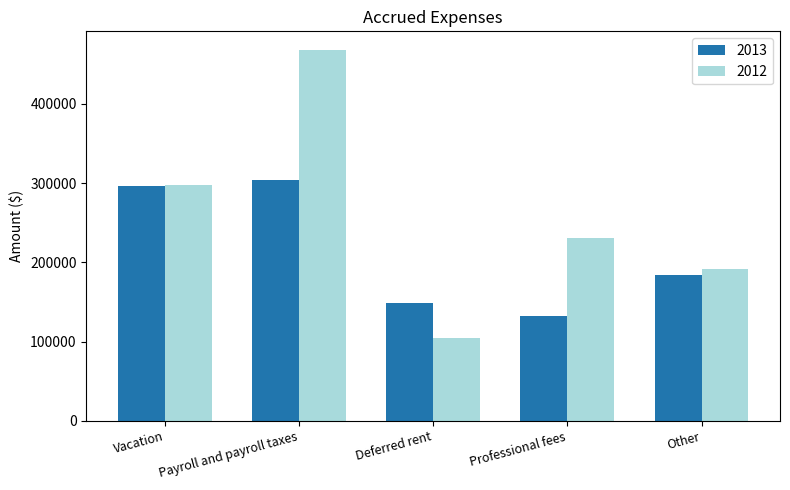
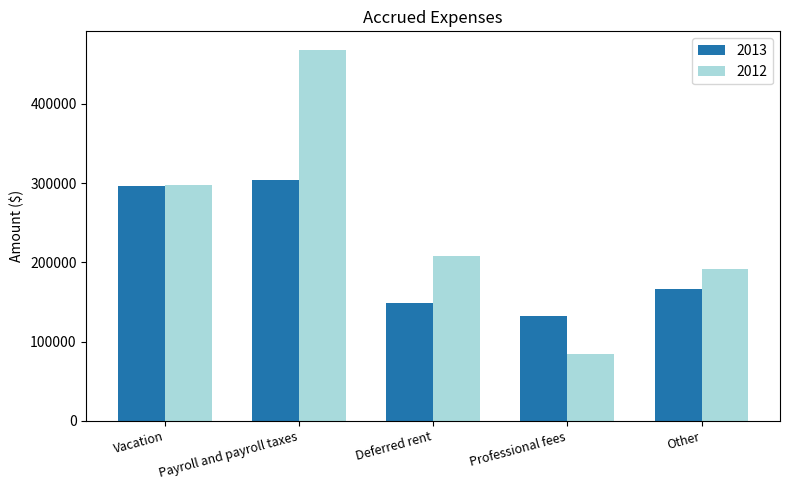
  {
    "2013": {
      "Vacation": 300000,
      "Payroll and payroll taxes": 300000,
      "Deferred rent": 150000,
      "Professional fees": 130000,
-     "Other": 180000
+     "Other": 170000
    },
    "2012": {
      "Vacation": 300000,
      "Payroll and payroll taxes": 470000,
-     "Deferred rent": 110000,
-     "Professional fees": 230000,
+     "Deferred rent": 210000,
+     "Professional fees": 80000,
      "Other": 190000
    }
  }
